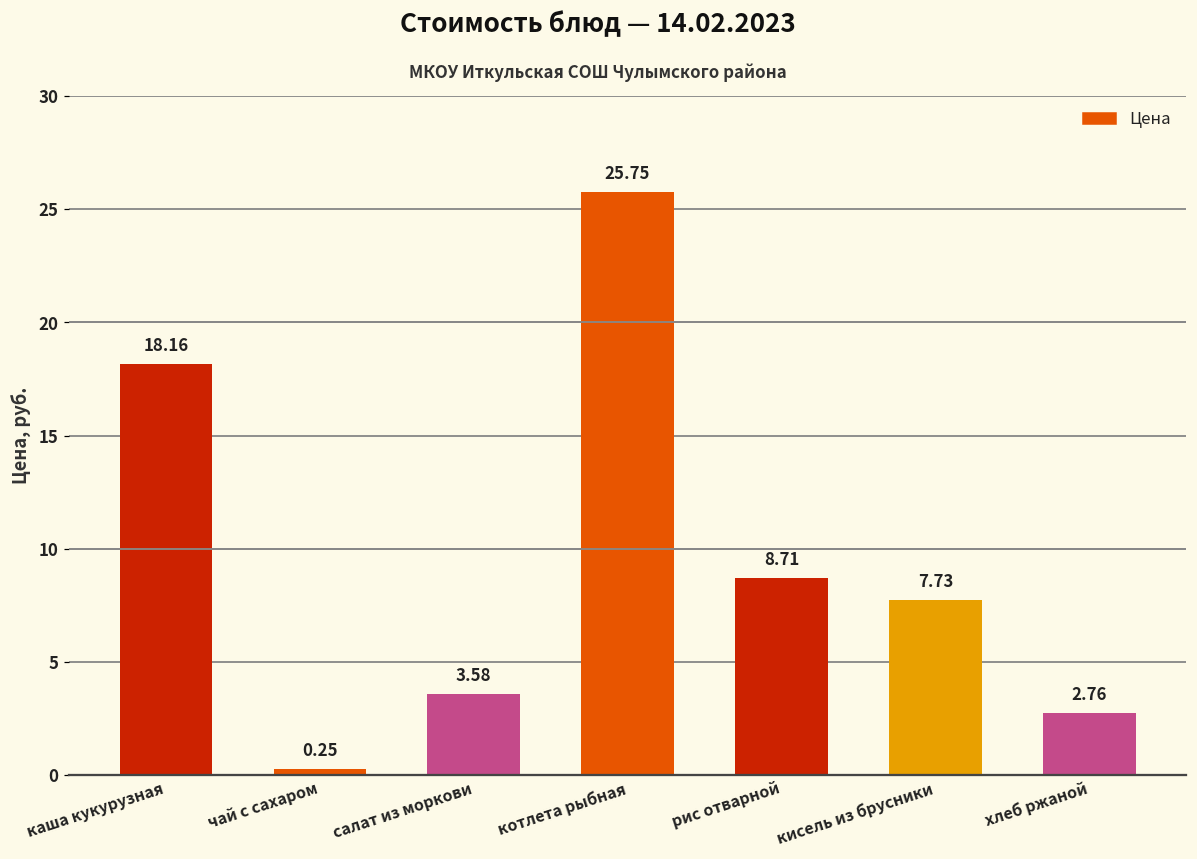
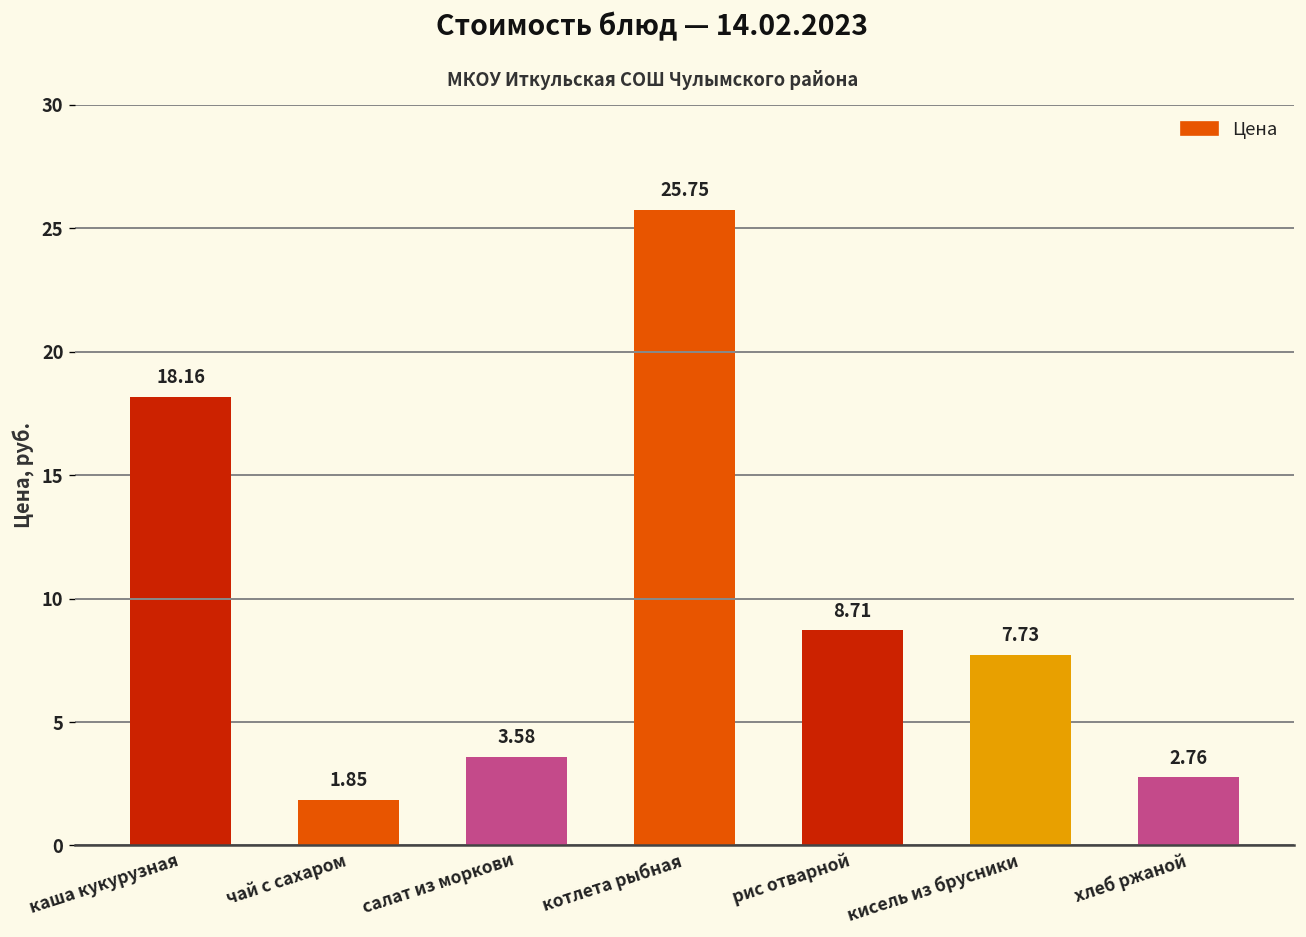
  {
    "каша кукурузная": 18.16,
-   "чай с сахаром": 0.25,
+   "чай с сахаром": 1.85,
    "салат из моркови": 3.58,
    "котлета рыбная": 25.75,
    "рис отварной": 8.71,
    "кисель из брусники": 7.73,
    "хлеб ржаной": 2.76
  }
